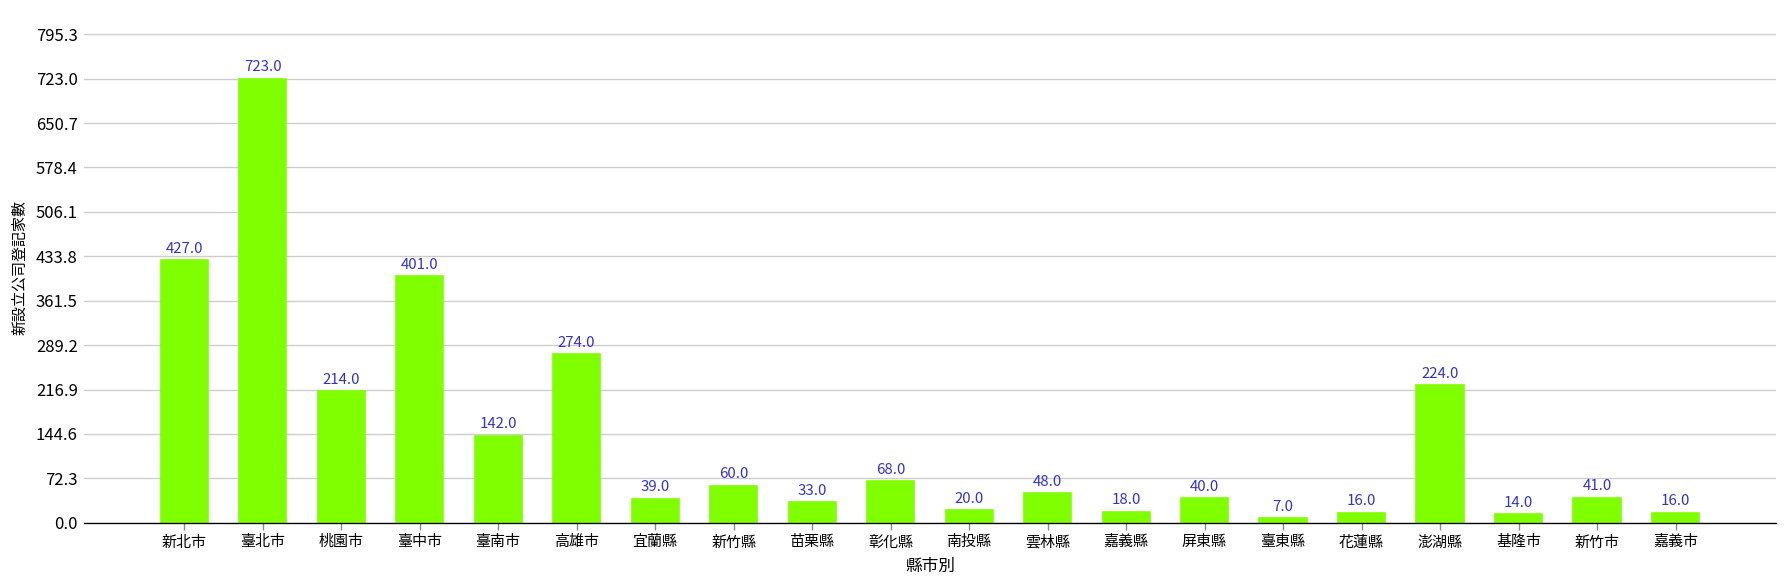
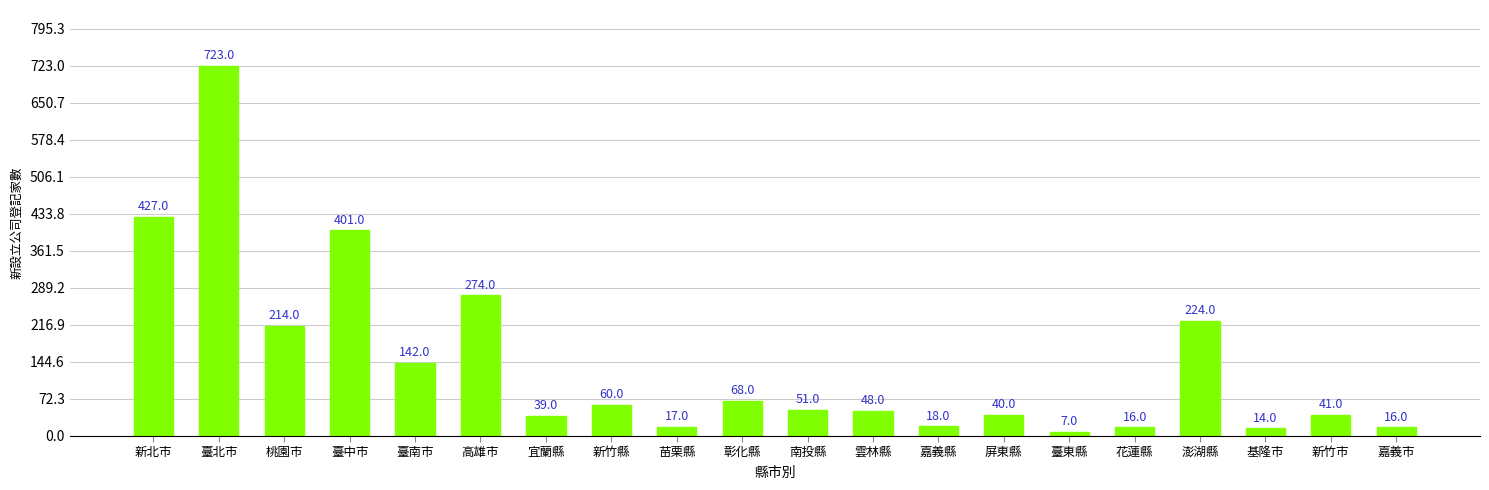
  {
    "新北市": 427.0,
    "臺北市": 723.0,
    "桃園市": 214.0,
    "臺中市": 401.0,
    "臺南市": 142.0,
    "高雄市": 274.0,
    "宜蘭縣": 39.0,
    "新竹縣": 60.0,
-   "苗栗縣": 33.0,
+   "苗栗縣": 17.0,
    "彰化縣": 68.0,
-   "南投縣": 20.0,
+   "南投縣": 51.0,
    "雲林縣": 48.0,
    "嘉義縣": 18.0,
    "屏東縣": 40.0,
    "臺東縣": 7.0,
    "花蓮縣": 16.0,
    "澎湖縣": 224.0,
    "基隆市": 14.0,
    "新竹市": 41.0,
    "嘉義市": 16.0
  }
